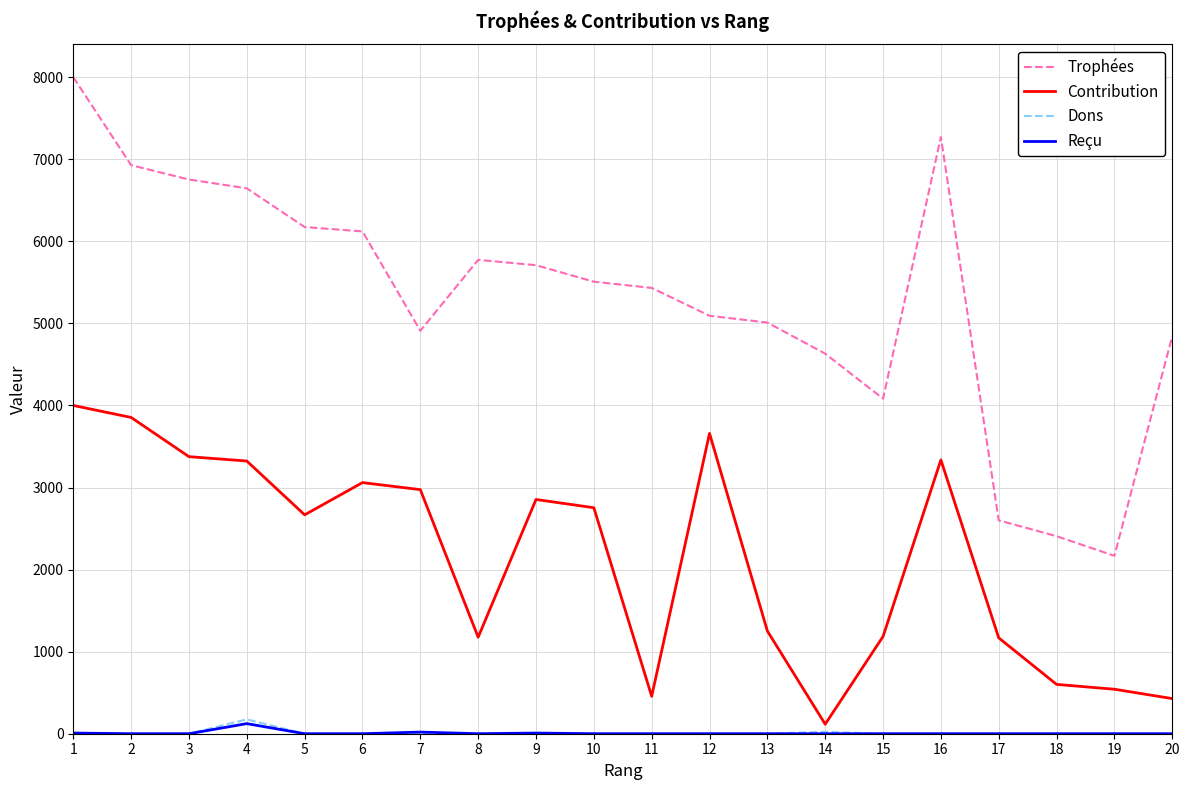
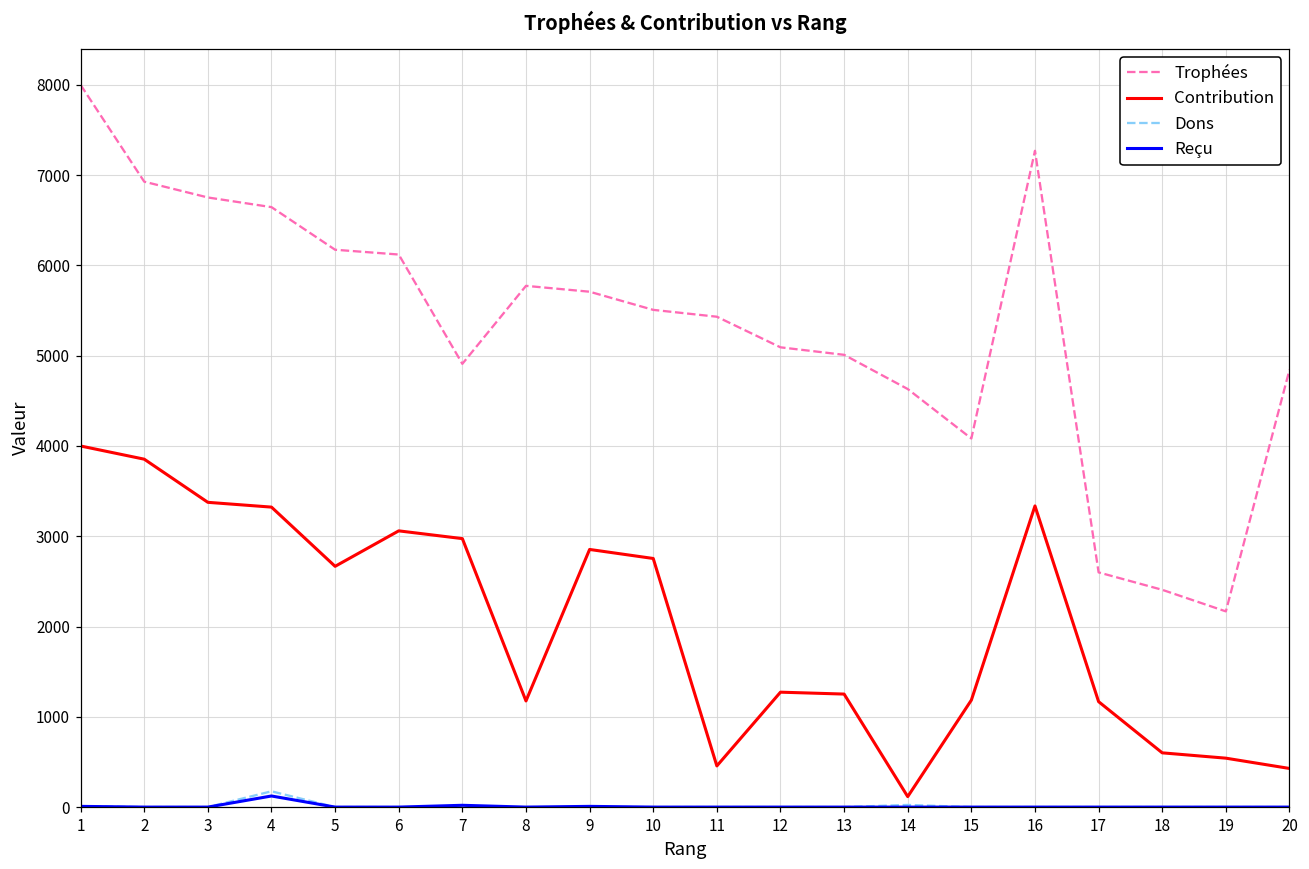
  {
    "Trophées": {
      "1": 8000,
      "2": 6900,
      "3": 6800,
      "4": 6600,
      "5": 6200,
      "6": 6100,
      "7": 4900,
      "8": 5800,
      "9": 5700,
      "10": 5500,
      "11": 5400,
      "12": 5100,
      "13": 5000,
      "14": 4600,
      "15": 4100,
      "16": 7300,
      "17": 2600,
      "18": 2400,
      "19": 2200,
      "20": 4800
    },
    "Contribution": {
      "1": 4000,
      "2": 3900,
      "3": 3400,
      "4": 3300,
      "5": 2700,
      "6": 3100,
      "7": 3000,
      "8": 1200,
      "9": 2900,
      "10": 2800,
      "11": 500,
-     "12": 3700,
+     "12": 1300,
      "13": 1300,
      "14": 100,
      "15": 1200,
      "16": 3300,
      "17": 1200,
      "18": 600,
      "19": 500,
      "20": 400
    },
    "Dons": {
      "4": 200
    },
    "Reçu": {
      "4": 100
    }
  }
